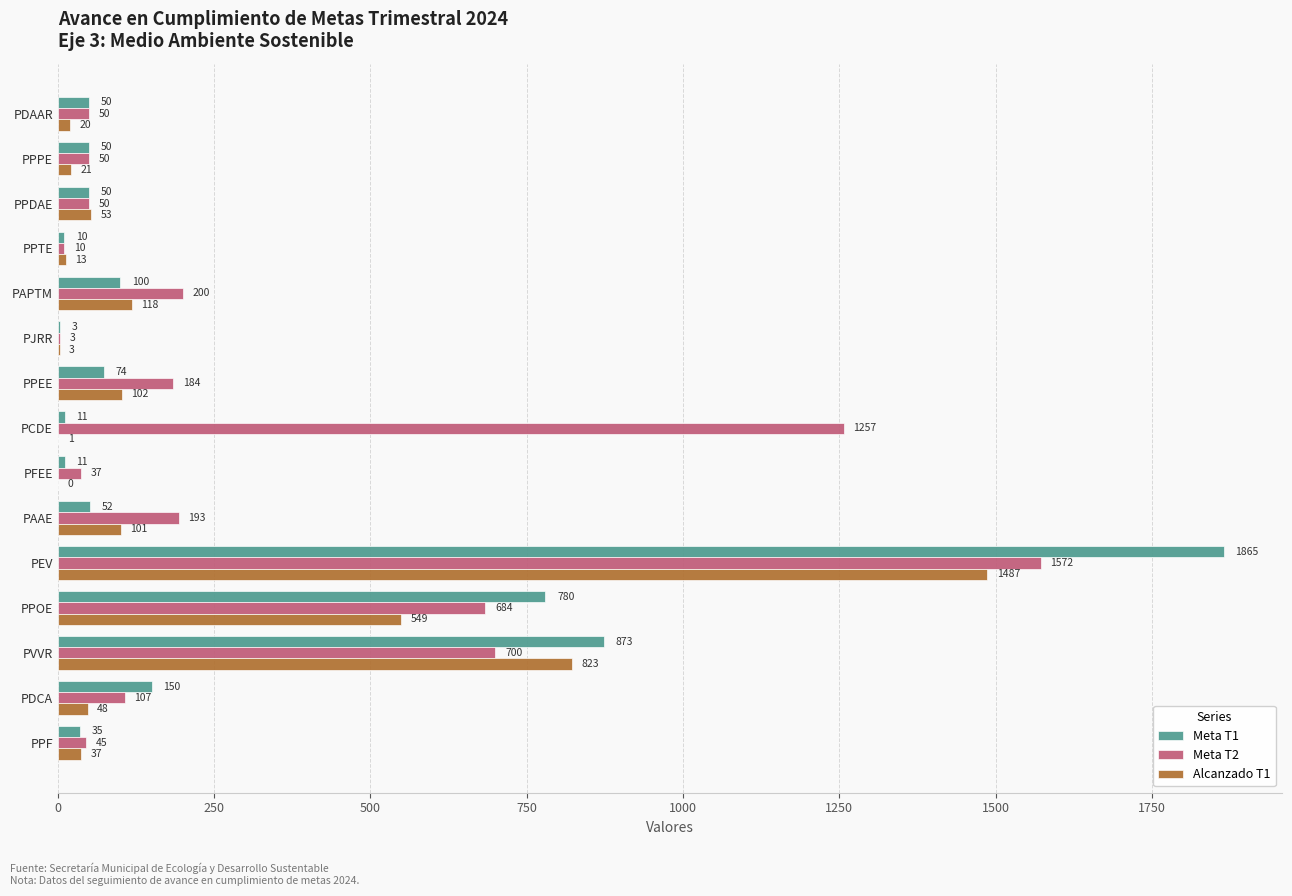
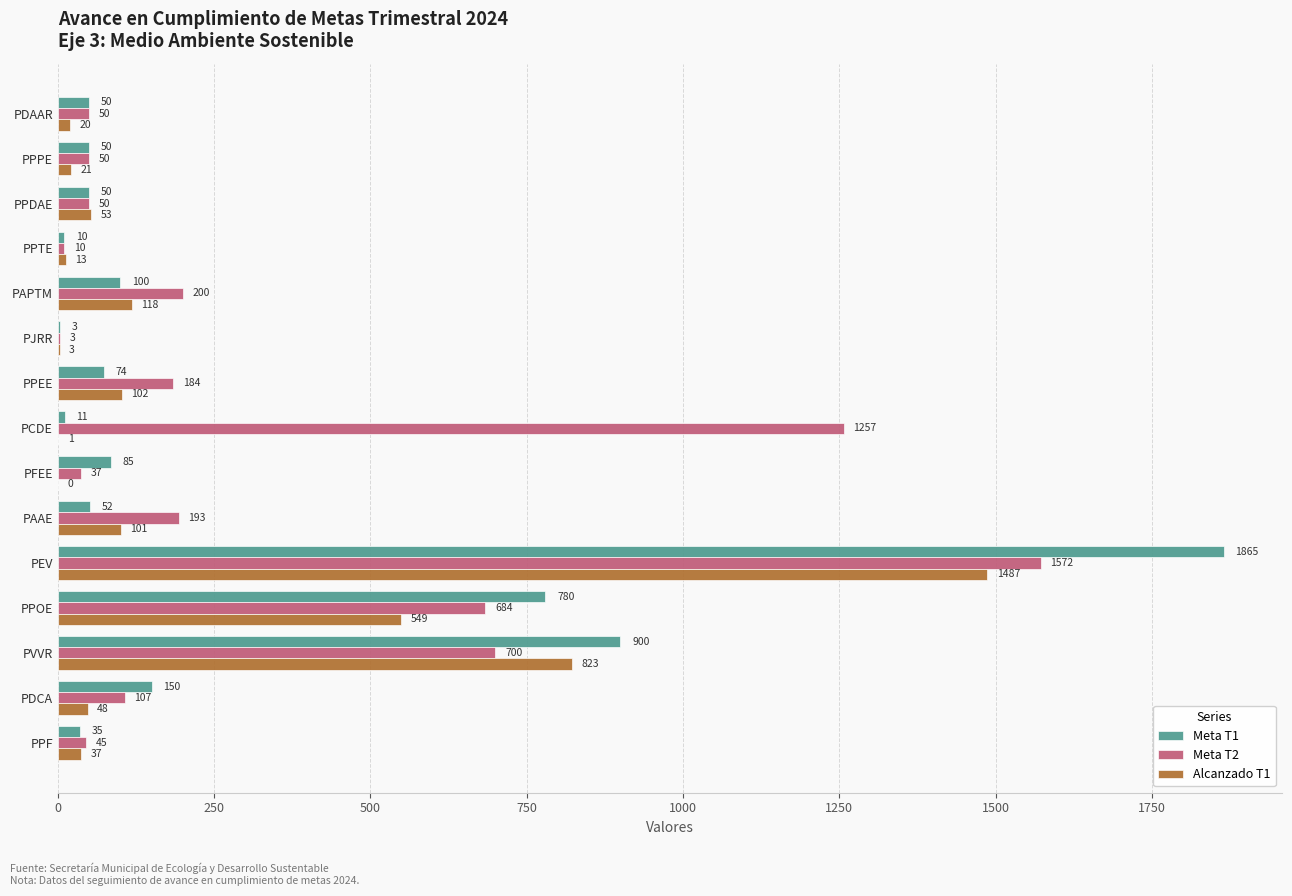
  {
    "Meta T1": {
      "PDAAR": 50,
      "PPPE": 50,
      "PPDAE": 50,
      "PPTE": 10,
      "PAPTM": 100,
      "PJRR": 3,
      "PPEE": 74,
      "PCDE": 11,
-     "PFEE": 11,
+     "PFEE": 85,
      "PAAE": 52,
      "PEV": 1865,
      "PPOE": 780,
-     "PVVR": 873,
+     "PVVR": 900,
      "PDCA": 150,
      "PPF": 35
    },
    "Meta T2": {
      "PDAAR": 50,
      "PPPE": 50,
      "PPDAE": 50,
      "PPTE": 10,
      "PAPTM": 200,
      "PJRR": 3,
      "PPEE": 184,
      "PCDE": 1257,
      "PFEE": 37,
      "PAAE": 193,
      "PEV": 1572,
      "PPOE": 684,
      "PVVR": 700,
      "PDCA": 107,
      "PPF": 45
    },
    "Alcanzado T1": {
      "PDAAR": 20,
      "PPPE": 21,
      "PPDAE": 53,
      "PPTE": 13,
      "PAPTM": 118,
      "PJRR": 3,
      "PPEE": 102,
      "PCDE": 1,
      "PFEE": 0,
      "PAAE": 101,
      "PEV": 1487,
      "PPOE": 549,
      "PVVR": 823,
      "PDCA": 48,
      "PPF": 37
    }
  }
